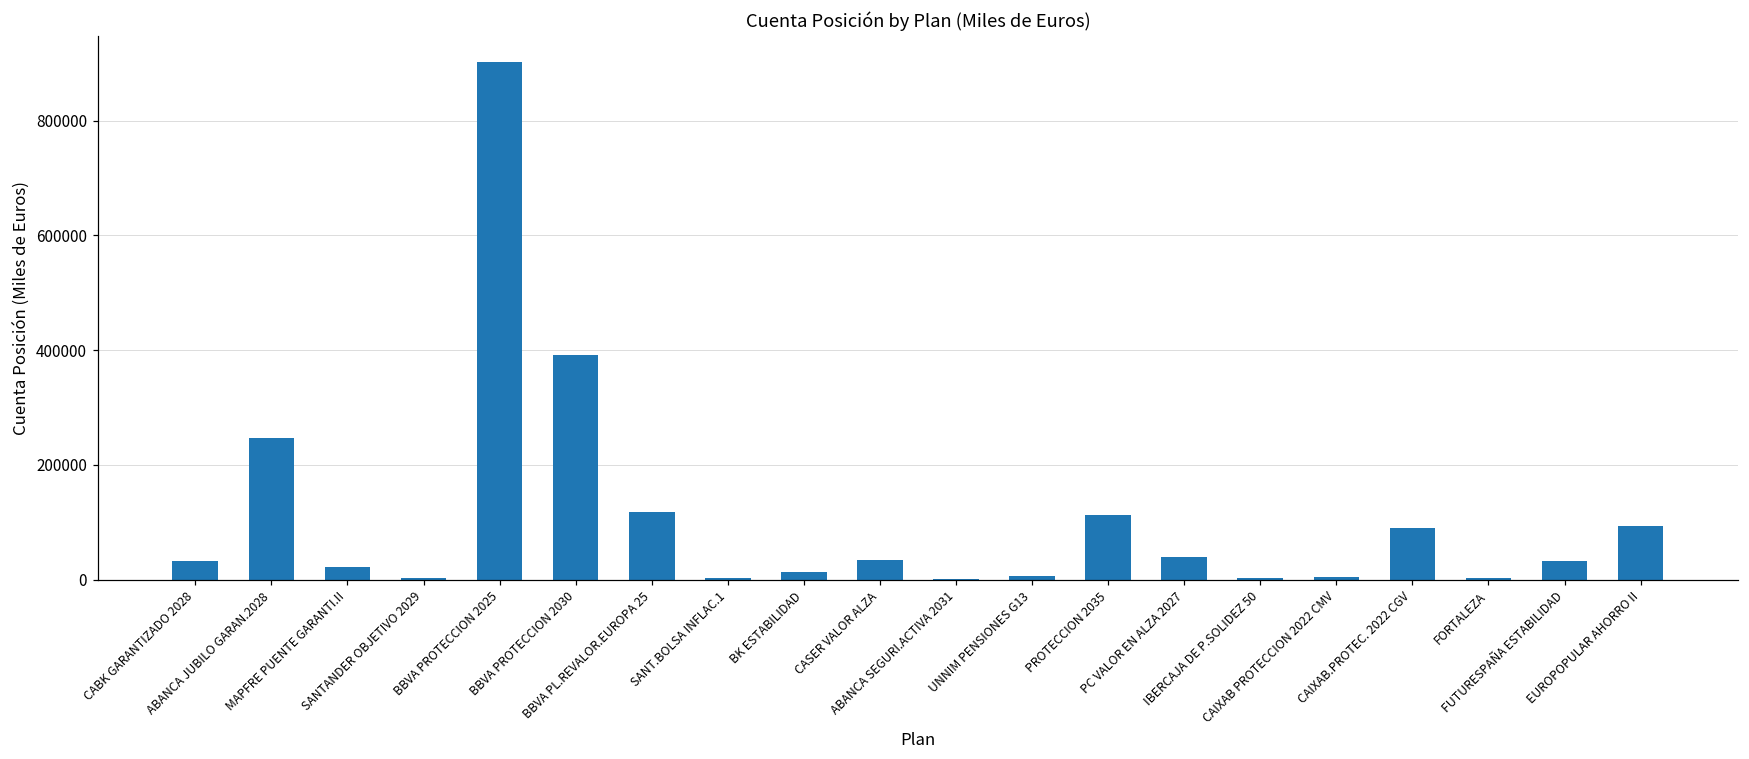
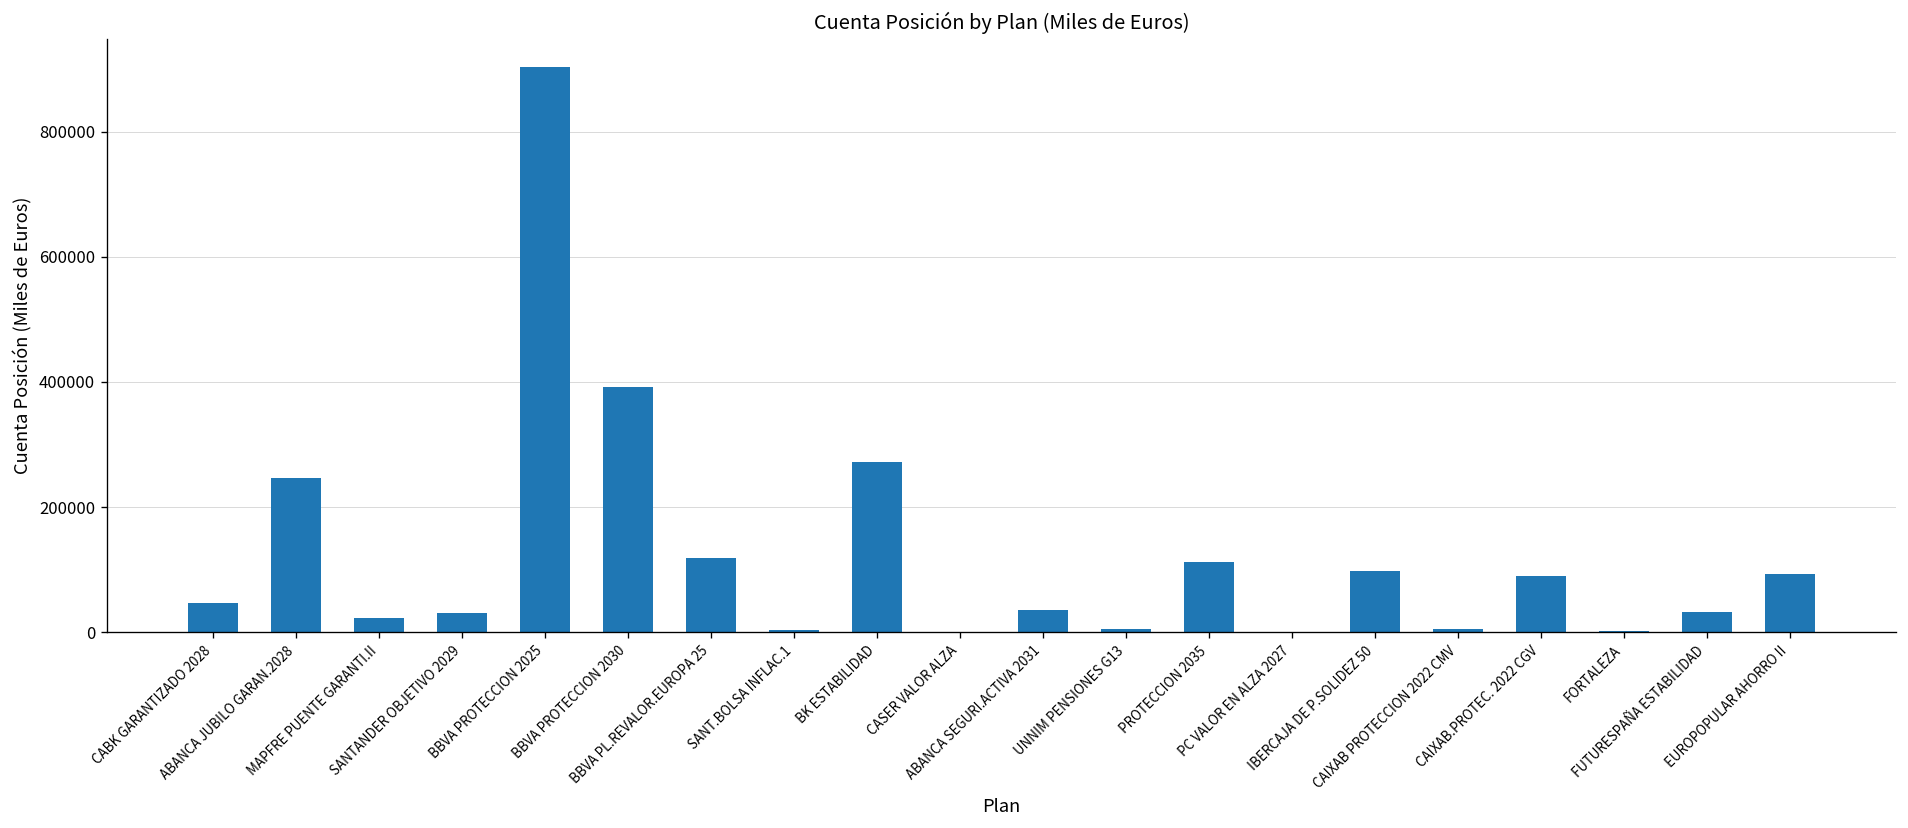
  {
-   "CABK GARANTIZADO 2028": 30000,
+   "CABK GARANTIZADO 2028": 50000,
    "ABANCA JUBILO GARAN.2028": 250000,
    "MAPFRE PUENTE GARANTI.II": 20000,
-   "SANTANDER OBJETIVO 2029": 0,
+   "SANTANDER OBJETIVO 2029": 30000,
    "BBVA PROTECCION 2025": 900000,
    "BBVA PROTECCION 2030": 390000,
    "BBVA PL.REVALOR.EUROPA 25": 120000,
-   "BK ESTABILIDAD": 10000,
-   "CASER VALOR ALZA": 30000,
-   "ABANCA SEGURI.ACTIVA 2031": 0,
+   "BK ESTABILIDAD": 270000,
+   "CASER VALOR ALZA": 0,
+   "ABANCA SEGURI.ACTIVA 2031": 40000,
    "UNNIM PENSIONES G13": 10000,
    "PROTECCION 2035": 110000,
-   "PC VALOR EN ALZA 2027": 40000,
-   "IBERCAJA DE P.SOLIDEZ 50": 0,
+   "PC VALOR EN ALZA 2027": 0,
+   "IBERCAJA DE P.SOLIDEZ 50": 100000,
    "CAIXAB PROTECCION 2022 CMV": 0,
    "CAIXAB.PROTEC. 2022 CGV": 90000,
    "FUTURESPAÑA ESTABILIDAD": 30000,
    "EUROPOPULAR AHORRO II": 90000
  }
